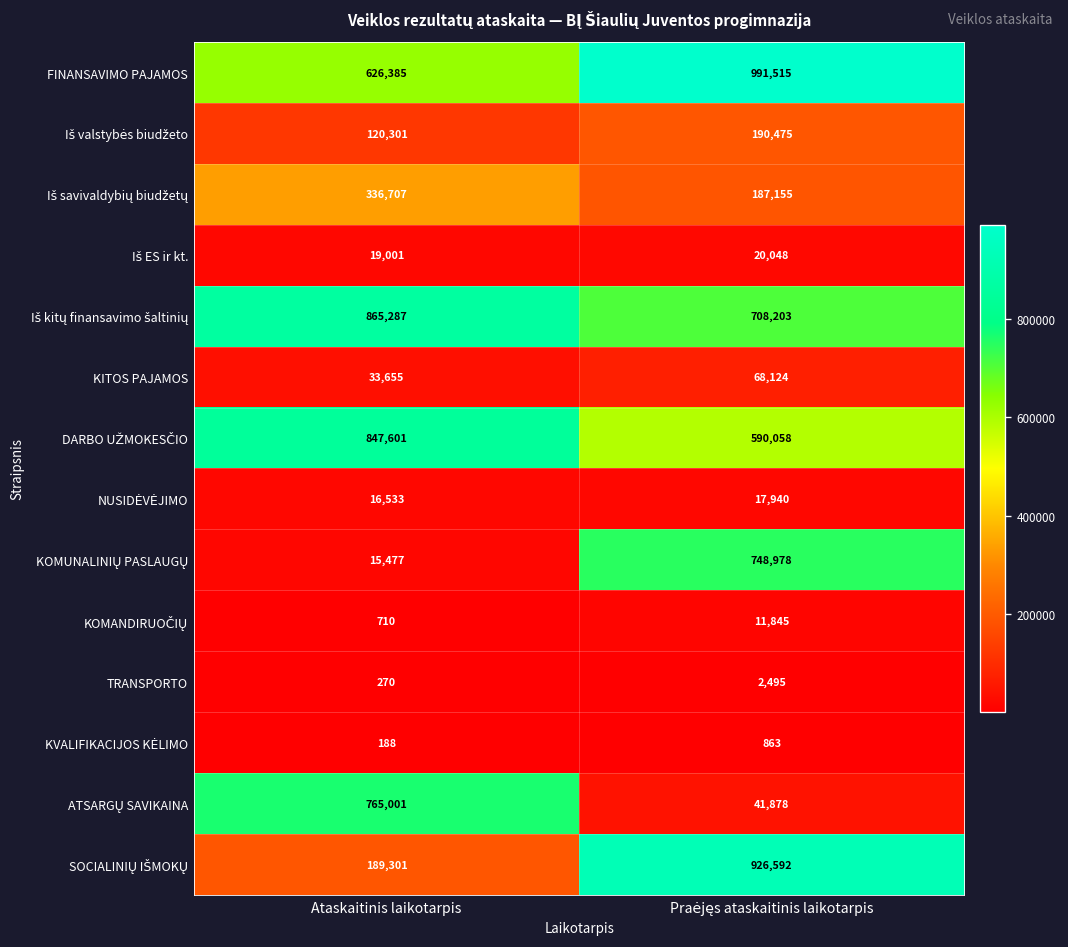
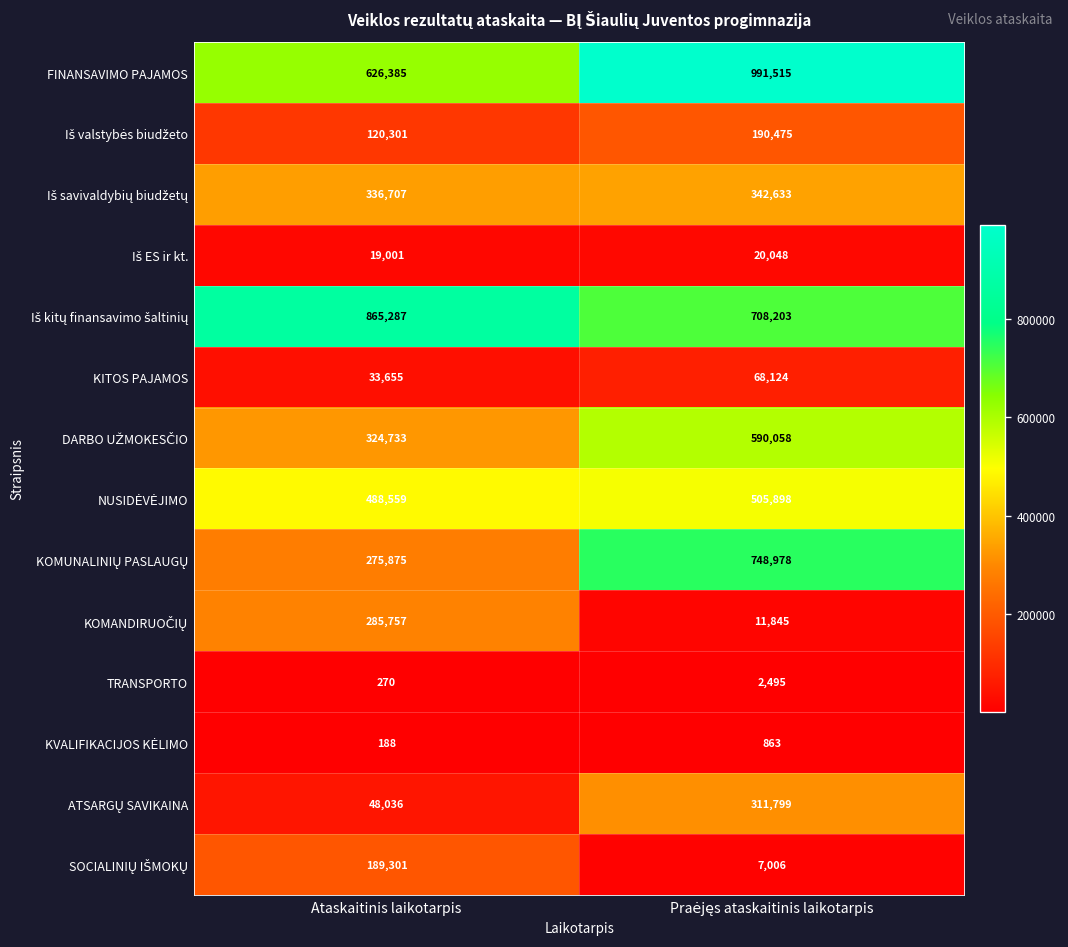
  {
    "FINANSAVIMO PAJAMOS": {
      "Ataskaitinis laikotarpis": "626,385",
      "Praėjęs ataskaitinis laikotarpis": "991,515"
    },
    "Iš valstybės biudžeto": {
      "Ataskaitinis laikotarpis": "120,301",
      "Praėjęs ataskaitinis laikotarpis": "190,475"
    },
    "Iš savivaldybių biudžetų": {
      "Ataskaitinis laikotarpis": "336,707",
-     "Praėjęs ataskaitinis laikotarpis": "187,155"
+     "Praėjęs ataskaitinis laikotarpis": "342,633"
    },
    "Iš ES ir kt.": {
      "Ataskaitinis laikotarpis": "19,001",
      "Praėjęs ataskaitinis laikotarpis": "20,048"
    },
    "Iš kitų finansavimo šaltinių": {
      "Ataskaitinis laikotarpis": "865,287",
      "Praėjęs ataskaitinis laikotarpis": "708,203"
    },
    "KITOS PAJAMOS": {
      "Ataskaitinis laikotarpis": "33,655",
      "Praėjęs ataskaitinis laikotarpis": "68,124"
    },
    "DARBO UŽMOKESČIO": {
-     "Ataskaitinis laikotarpis": "847,601",
+     "Ataskaitinis laikotarpis": "324,733",
      "Praėjęs ataskaitinis laikotarpis": "590,058"
    },
    "NUSIDĖVĖJIMO": {
-     "Ataskaitinis laikotarpis": "16,533",
-     "Praėjęs ataskaitinis laikotarpis": "17,940"
+     "Ataskaitinis laikotarpis": "488,559",
+     "Praėjęs ataskaitinis laikotarpis": "505,898"
    },
    "KOMUNALINIŲ PASLAUGŲ": {
-     "Ataskaitinis laikotarpis": "15,477",
+     "Ataskaitinis laikotarpis": "275,875",
      "Praėjęs ataskaitinis laikotarpis": "748,978"
    },
    "KOMANDIRUOČIŲ": {
-     "Ataskaitinis laikotarpis": "710",
+     "Ataskaitinis laikotarpis": "285,757",
      "Praėjęs ataskaitinis laikotarpis": "11,845"
    },
    "TRANSPORTO": {
      "Ataskaitinis laikotarpis": "270",
      "Praėjęs ataskaitinis laikotarpis": "2,495"
    },
    "KVALIFIKACIJOS KĖLIMO": {
      "Ataskaitinis laikotarpis": "188",
      "Praėjęs ataskaitinis laikotarpis": "863"
    },
    "ATSARGŲ SAVIKAINA": {
-     "Ataskaitinis laikotarpis": "765,001",
-     "Praėjęs ataskaitinis laikotarpis": "41,878"
+     "Ataskaitinis laikotarpis": "48,036",
+     "Praėjęs ataskaitinis laikotarpis": "311,799"
    },
    "SOCIALINIŲ IŠMOKŲ": {
      "Ataskaitinis laikotarpis": "189,301",
-     "Praėjęs ataskaitinis laikotarpis": "926,592"
+     "Praėjęs ataskaitinis laikotarpis": "7,006"
    }
  }
